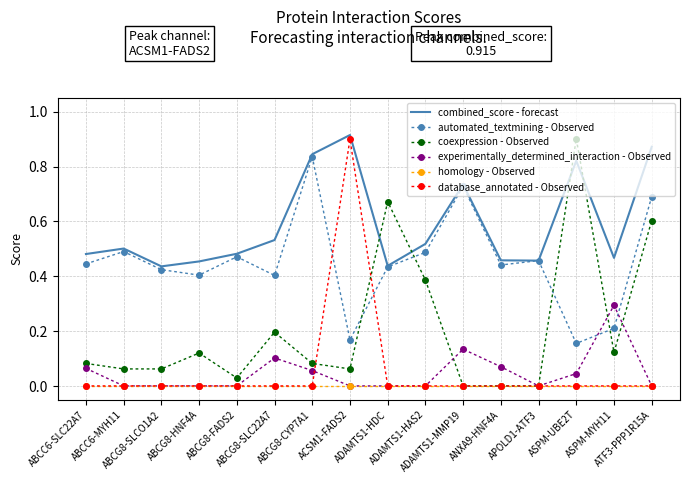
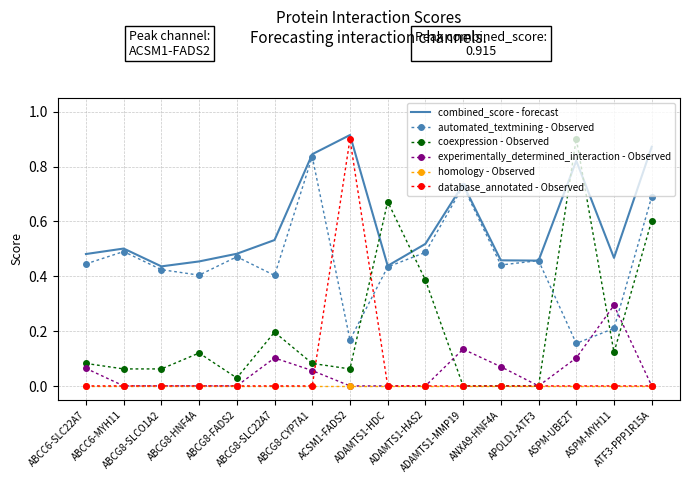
  {
    "coexpression - Observed": {
      "ABCC6-SLC22A7": 0.08,
      "ABCC6-MYH11": 0.06,
      "ABCG8-SLCO1A2": 0.06,
      "ABCG8-HNF4A": 0.12,
      "ABCG8-FADS2": 0.03,
      "ABCG8-SLC22A7": 0.20,
      "ABCG8-CYP7A1": 0.08,
      "ACSM1-FADS2": 0.06,
      "ADAMTS1-HDC": 0.67,
      "ADAMTS1-HAS2": 0.39,
      "ASPM-MYH11": 0.12,
      "ATF3-PPP1R15A": 0.60
    },
    "experimentally_determined_interaction - Observed": {
      "ABCC6-SLC22A7": 0.06,
      "ABCG8-SLC22A7": 0.10,
      "ABCG8-CYP7A1": 0.06,
      "ADAMTS1-MMP19": 0.13,
      "ANXA9-HNF4A": 0.07,
-     "ASPM-UBE2T": 0.05,
+     "ASPM-UBE2T": 0.10,
      "ASPM-MYH11": 0.29
    },
    "database_annotated - Observed": {
      "ACSM1-FADS2": 0.90
    }
  }
